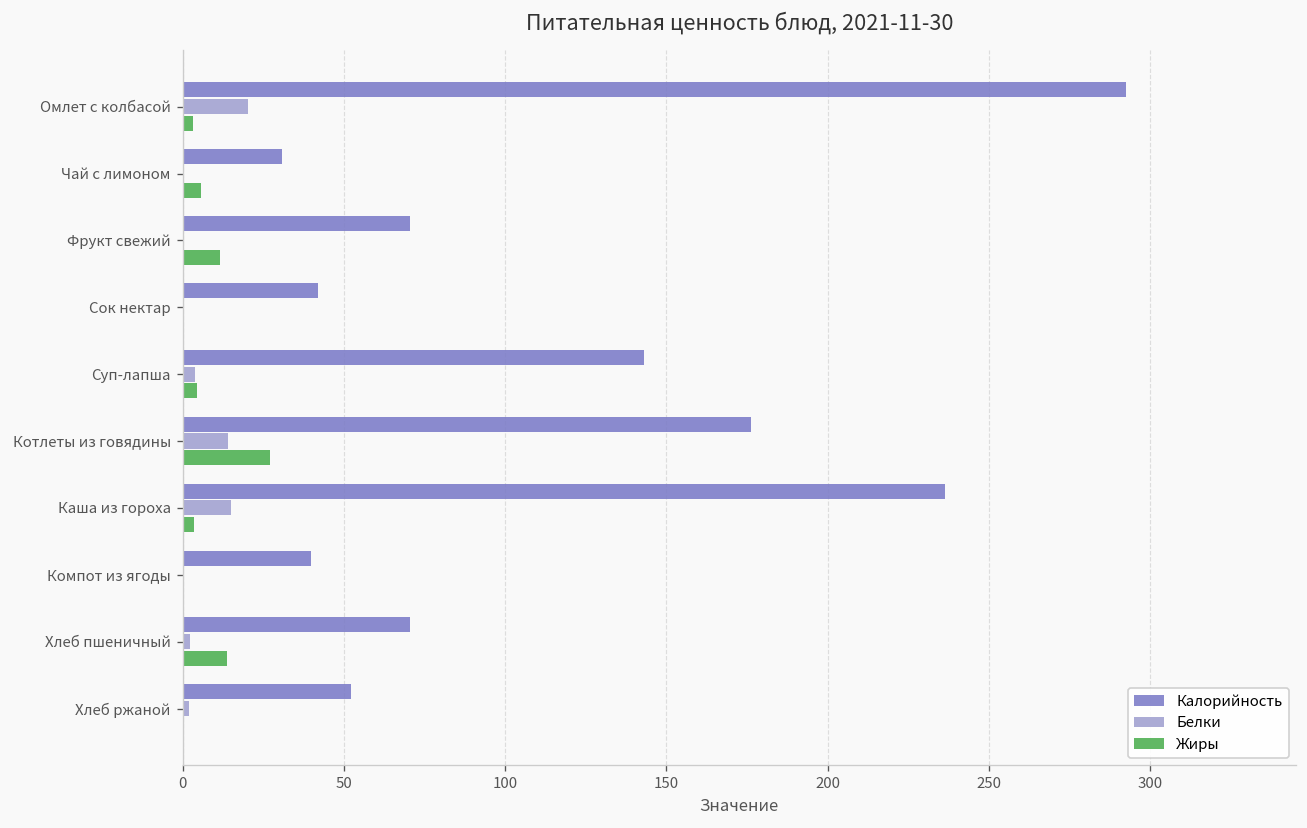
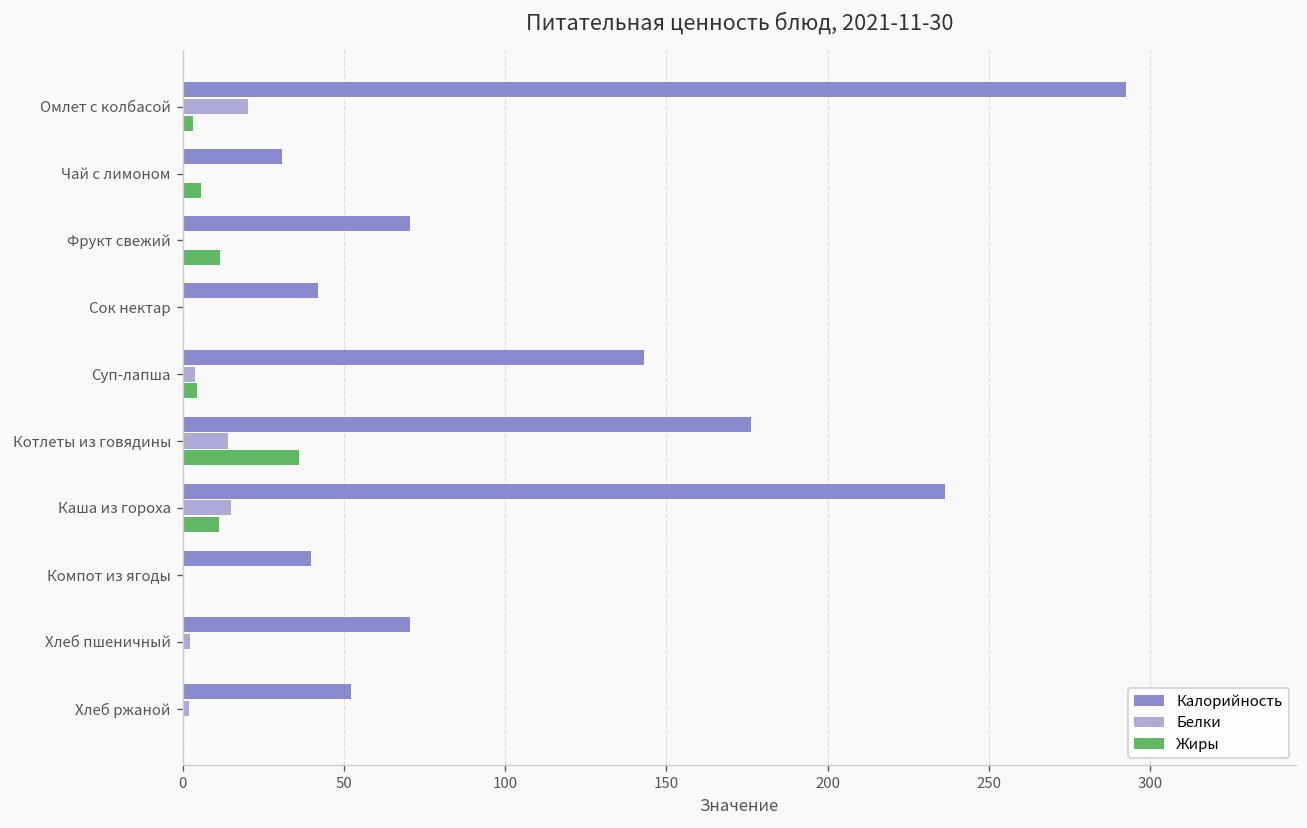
  {
    "Жиры": {
      "Омлет с колбасой": 3,
      "Чай с лимоном": 6,
      "Фрукт свежий": 12,
      "Сок нектар": 0,
      "Суп-лапша": 4,
-     "Котлеты из говядины": 27,
-     "Каша из гороха": 4,
-     "Хлеб пшеничный": 14
+     "Котлеты из говядины": 36,
+     "Каша из гороха": 11,
+     "Хлеб пшеничный": 0
    }
  }
